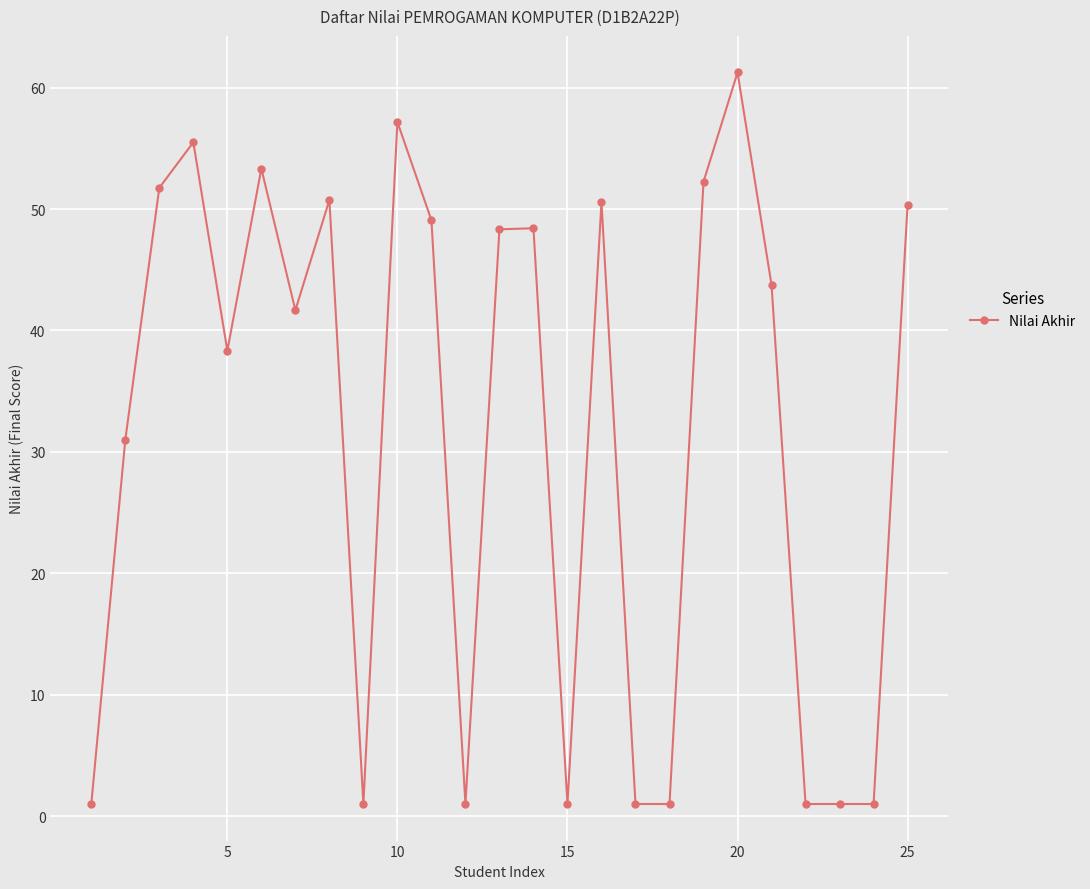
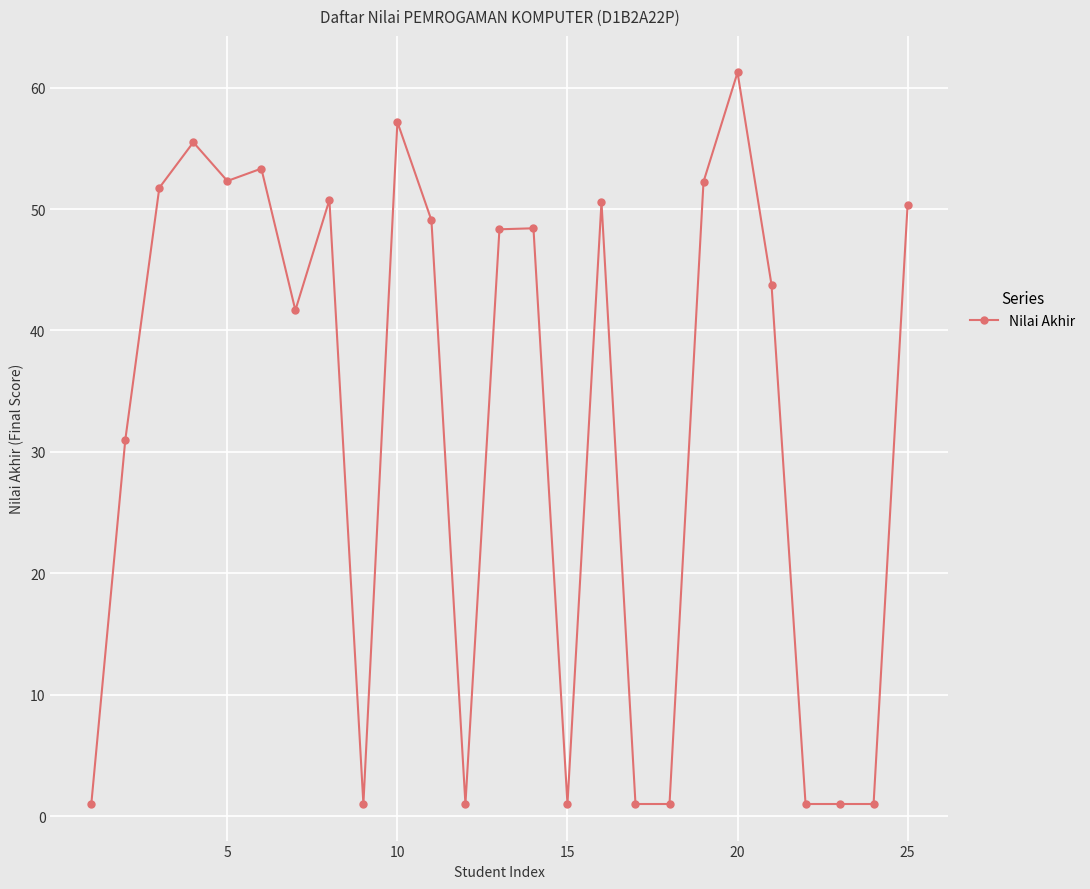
  {
-   "5": 38.3,
+   "5": 52.3,
    "10": 57.2,
    "15": 1.0,
    "20": 61.3,
    "25": 50.3
  }
